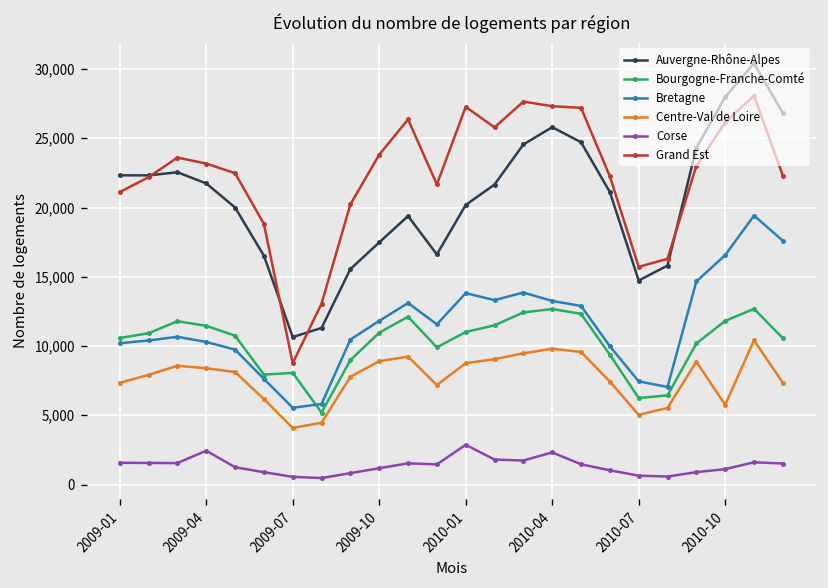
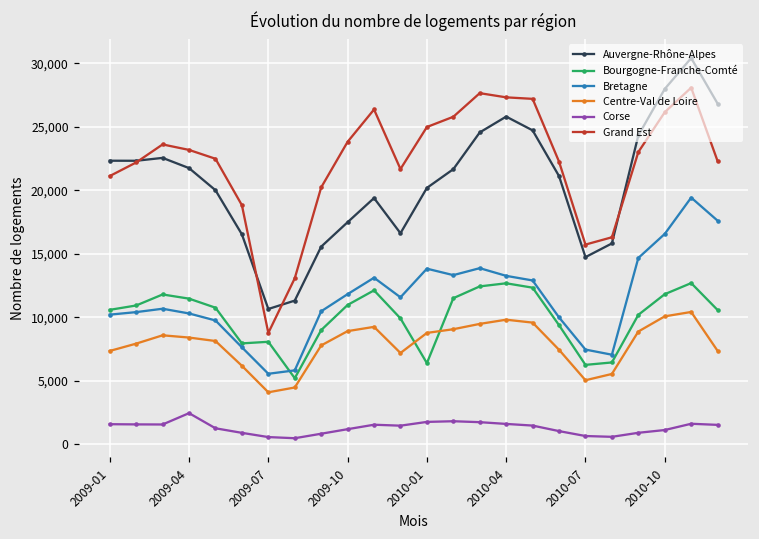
  {
    "Auvergne-Rhône-Alpes": {
      "2009-01": "22,300",
      "2009-04": "21,700",
      "2009-07": "10,600",
      "2009-10": "17,500",
      "2010-01": "20,200",
      "2010-04": "25,800",
      "2010-07": "14,700"
    },
    "Bourgogne-Franche-Comté": {
      "2009-01": "10,600",
      "2009-04": "11,500",
      "2009-07": "8,100",
      "2009-10": "11,000",
-     "2010-01": "11,000",
+     "2010-01": "6,400",
      "2010-04": "12,700",
      "2010-07": "6,200",
      "2010-10": "11,800"
    },
    "Bretagne": {
      "2009-01": "10,200",
      "2009-04": "10,300",
      "2009-07": "5,500",
      "2009-10": "11,800",
      "2010-01": "13,800",
      "2010-04": "13,300",
      "2010-07": "7,500",
      "2010-10": "16,600"
    },
    "Centre-Val de Loire": {
      "2009-01": "7,300",
      "2009-04": "8,400",
      "2009-07": "4,100",
      "2009-10": "8,900",
      "2010-01": "8,800",
      "2010-04": "9,800",
      "2010-07": "5,000",
-     "2010-10": "5,800"
+     "2010-10": "10,100"
    },
    "Corse": {
      "2009-01": "1,600",
      "2009-04": "2,400",
      "2009-07": "600",
      "2009-10": "1,200",
-     "2010-01": "2,900",
-     "2010-04": "2,300",
+     "2010-01": "1,800",
+     "2010-04": "1,600",
      "2010-07": "600",
      "2010-10": "1,100"
    },
    "Grand Est": {
      "2009-01": "21,100",
      "2009-04": "23,200",
      "2009-07": "8,800",
      "2009-10": "23,800",
-     "2010-01": "27,300",
+     "2010-01": "25,000",
      "2010-04": "27,300",
      "2010-07": "15,700"
    }
  }
